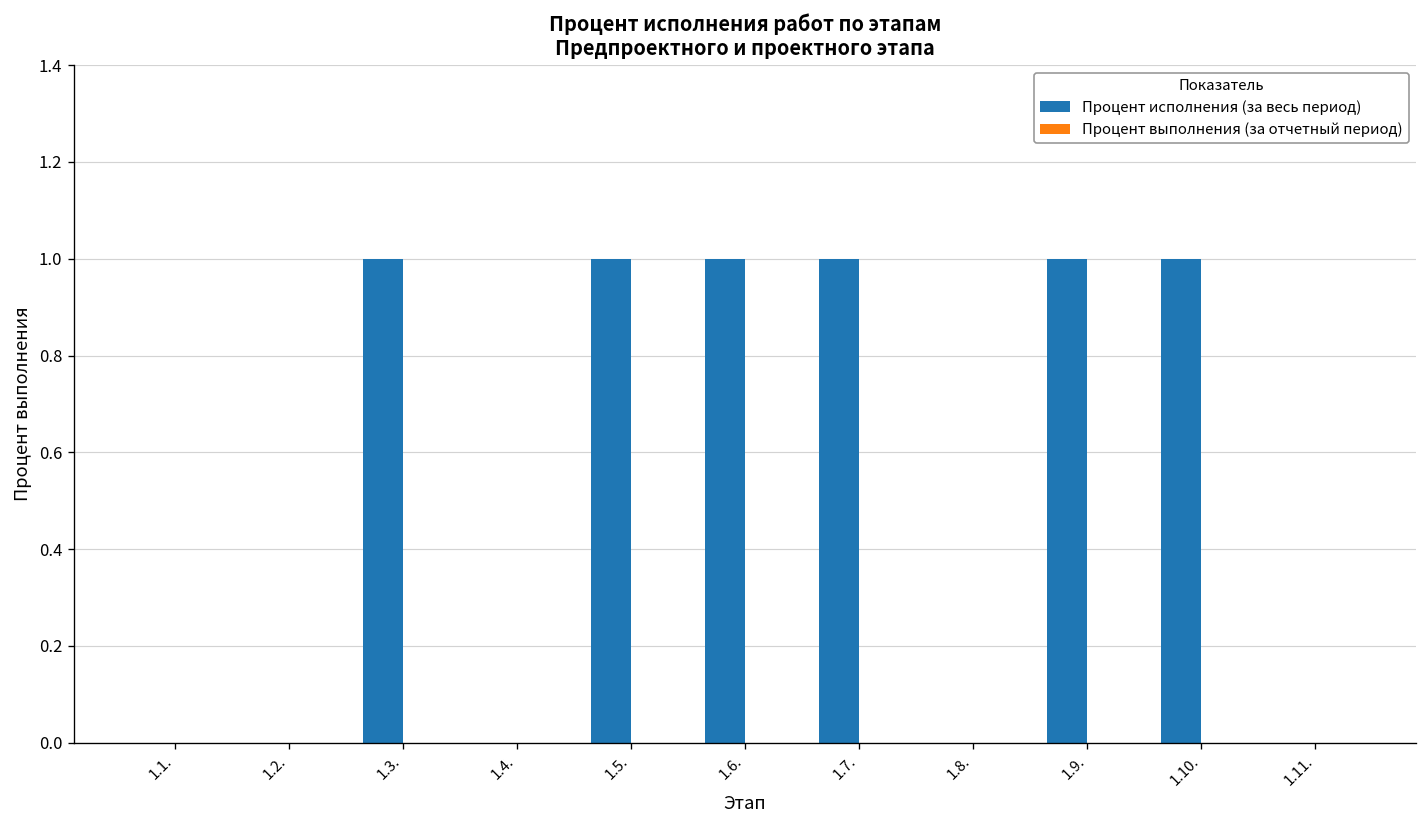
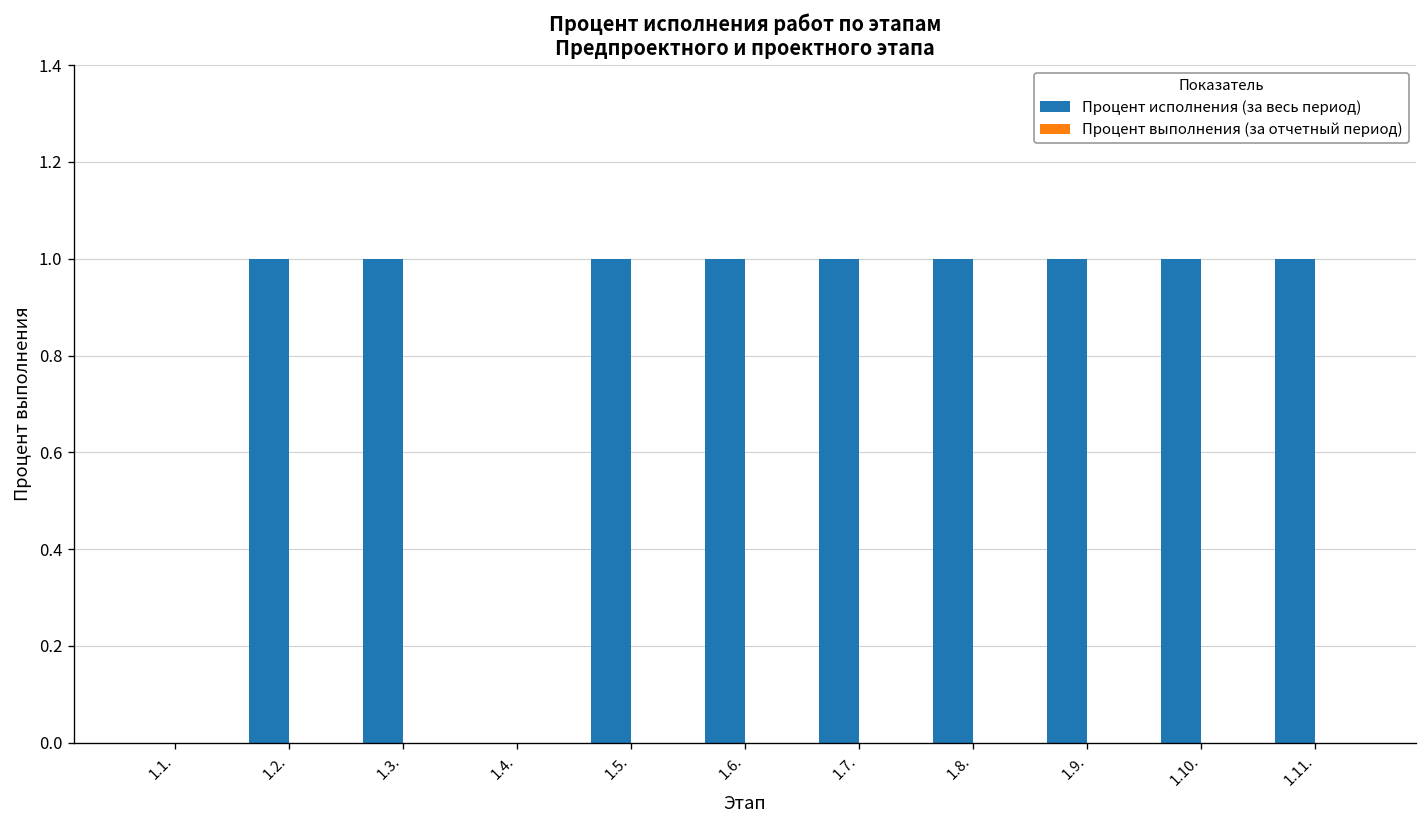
  {
    "Процент исполнения (за весь период)": {
      "1.1.": 0,
-     "1.2.": 0,
+     "1.2.": 1,
      "1.3.": 1,
      "1.4.": 0,
      "1.5.": 1,
      "1.6.": 1,
      "1.7.": 1,
-     "1.8.": 0,
+     "1.8.": 1,
      "1.9.": 1,
      "1.10.": 1,
-     "1.11.": 0
+     "1.11.": 1
    },
    "Процент выполнения (за отчетный период)": {
      "1.1.": 0,
      "1.2.": 0,
      "1.3.": 0,
      "1.4.": 0,
      "1.5.": 0,
      "1.6.": 0,
      "1.7.": 0,
      "1.8.": 0,
      "1.9.": 0,
      "1.10.": 0,
      "1.11.": 0
    }
  }
